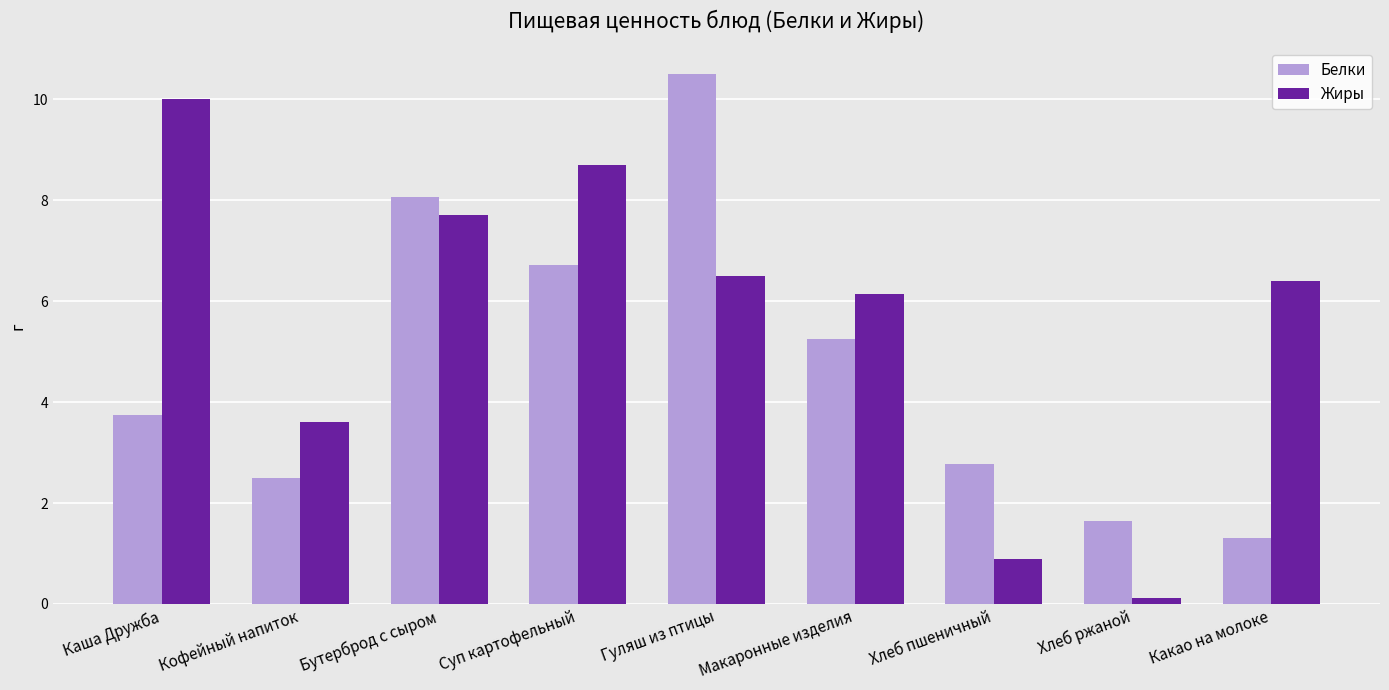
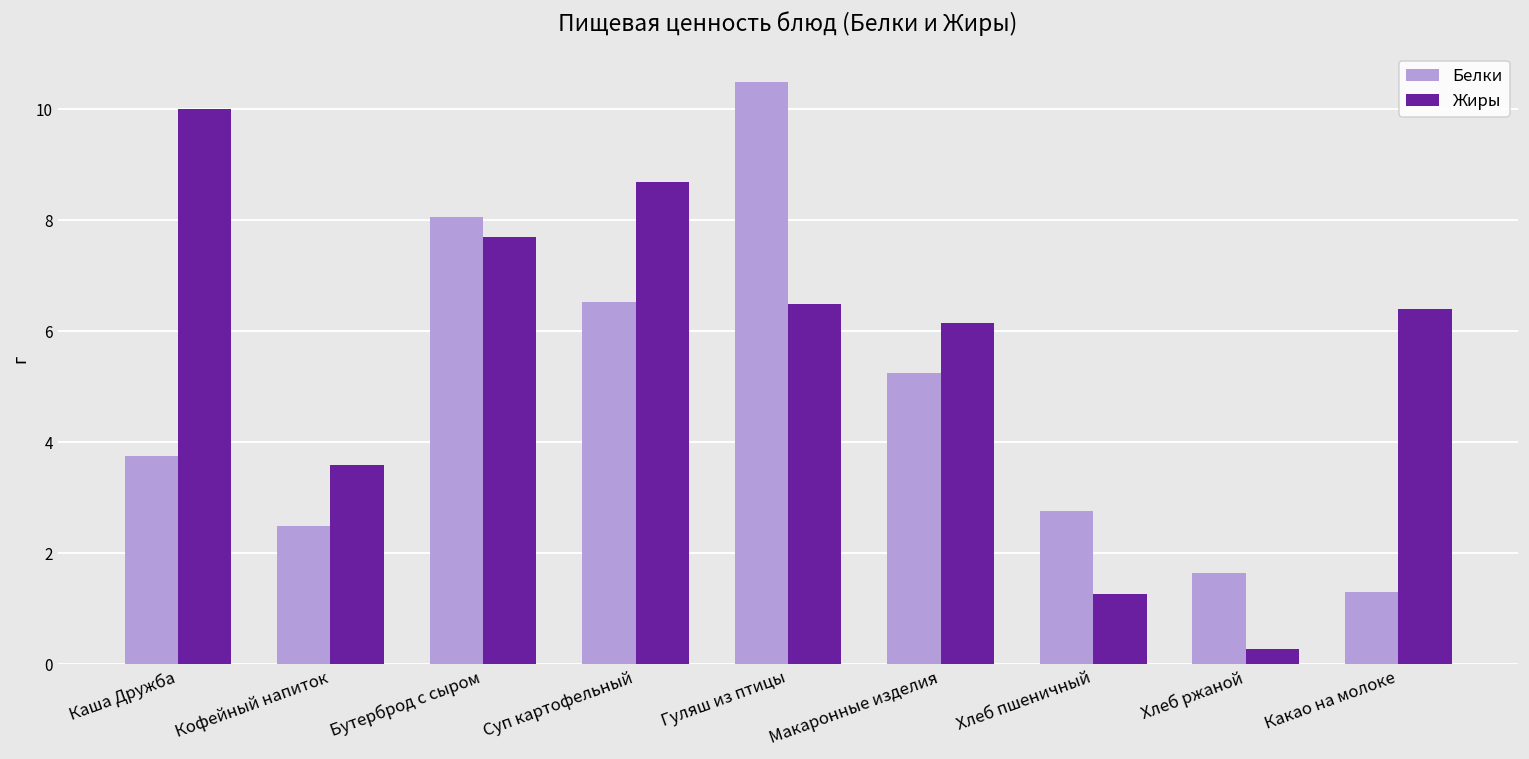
  {
    "Белки": {
      "Каша Дружба": 3.8,
      "Кофейный напиток": 2.5,
      "Бутерброд с сыром": 8.1,
-     "Суп картофельный": 6.7,
+     "Суп картофельный": 6.5,
      "Гуляш из птицы": 10.5,
      "Макаронные изделия": 5.3,
      "Хлеб пшеничный": 2.8,
      "Хлеб ржаной": 1.7,
      "Какао на молоке": 1.3
    },
    "Жиры": {
      "Каша Дружба": 10.0,
      "Кофейный напиток": 3.6,
      "Бутерброд с сыром": 7.7,
      "Суп картофельный": 8.7,
      "Гуляш из птицы": 6.5,
      "Макаронные изделия": 6.2,
-     "Хлеб пшеничный": 0.9,
-     "Хлеб ржаной": 0.1,
+     "Хлеб пшеничный": 1.3,
+     "Хлеб ржаной": 0.3,
      "Какао на молоке": 6.4
    }
  }
